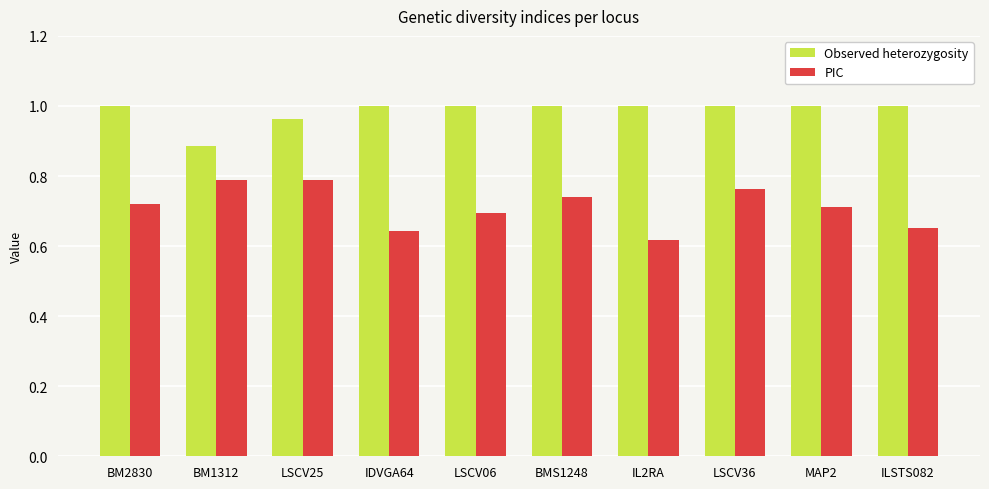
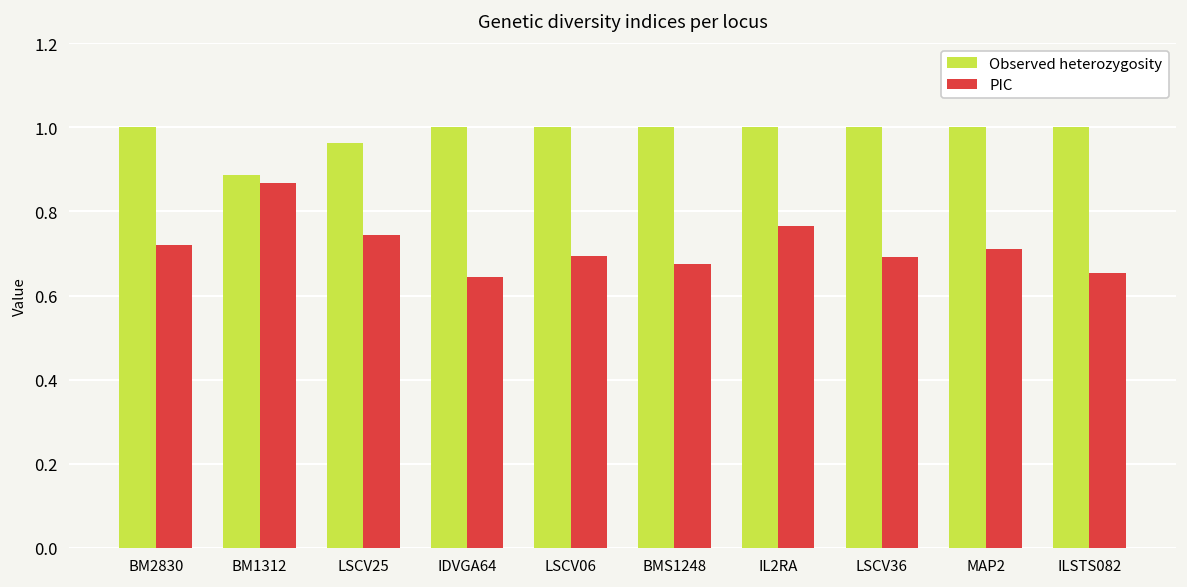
  {
    "Observed heterozygosity": {
      "BM2830": 1.00,
      "BM1312": 0.89,
      "LSCV25": 0.96,
      "IDVGA64": 1.00,
      "LSCV06": 1.00,
      "BMS1248": 1.00,
      "IL2RA": 1.00,
      "LSCV36": 1.00,
      "MAP2": 1.00,
      "ILSTS082": 1.00
    },
    "PIC": {
      "BM2830": 0.72,
-     "BM1312": 0.79,
-     "LSCV25": 0.79,
+     "BM1312": 0.87,
+     "LSCV25": 0.74,
      "IDVGA64": 0.64,
      "LSCV06": 0.69,
-     "BMS1248": 0.74,
-     "IL2RA": 0.62,
-     "LSCV36": 0.76,
+     "BMS1248": 0.68,
+     "IL2RA": 0.77,
+     "LSCV36": 0.69,
      "MAP2": 0.71,
      "ILSTS082": 0.65
    }
  }
